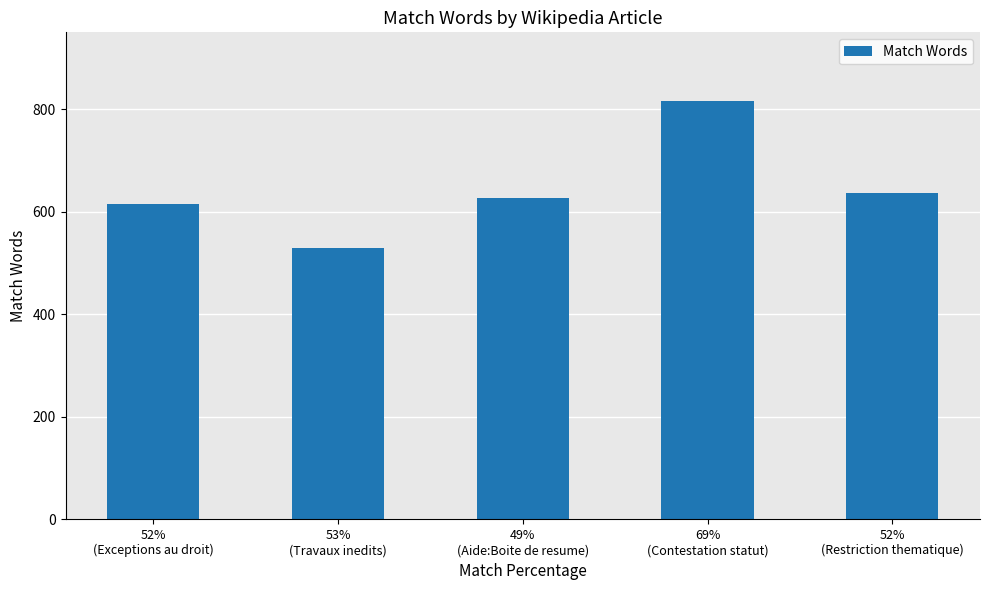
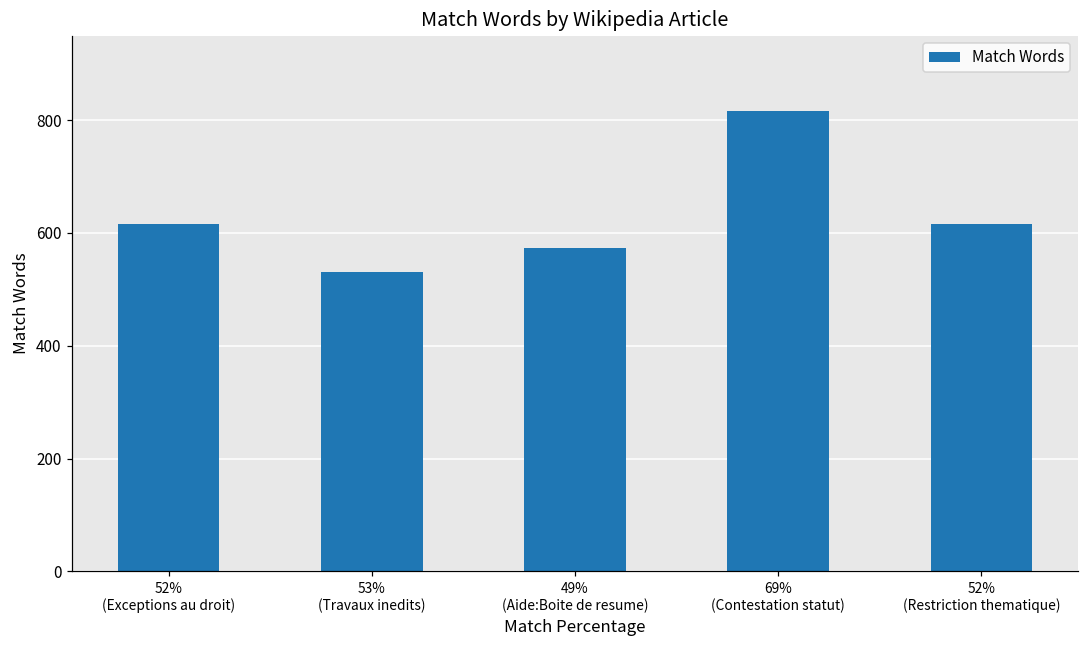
  {
    "52% (Exceptions au droit)": 620,
    "53% (Travaux inedits)": 530,
-   "49% (Aide:Boite de resume)": 630,
+   "49% (Aide:Boite de resume)": 570,
    "69% (Contestation statut)": 820,
-   "52% (Restriction thematique)": 640
+   "52% (Restriction thematique)": 620
  }
